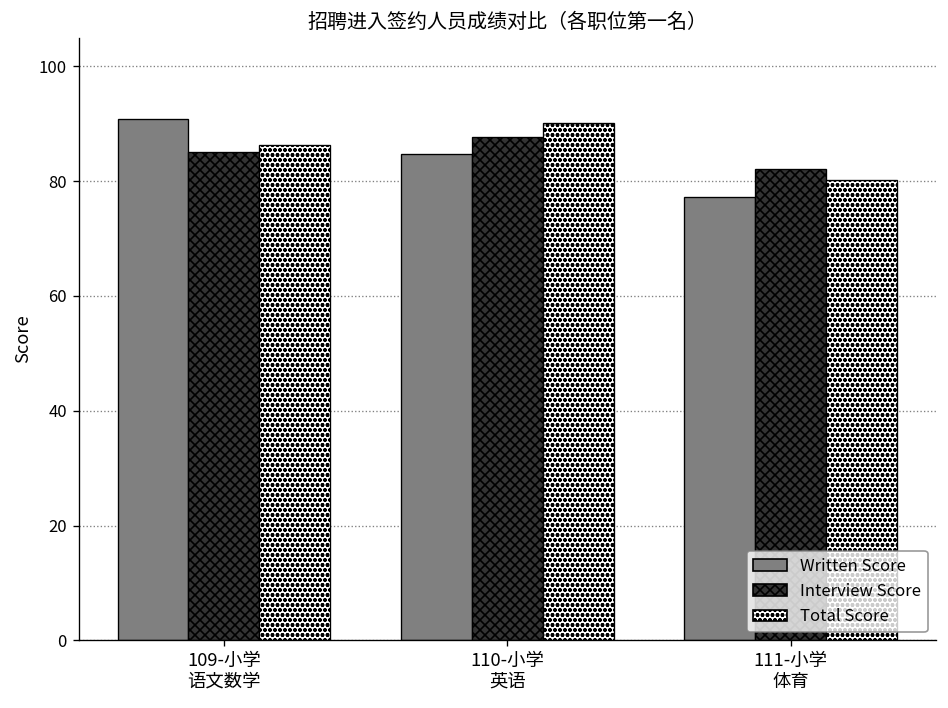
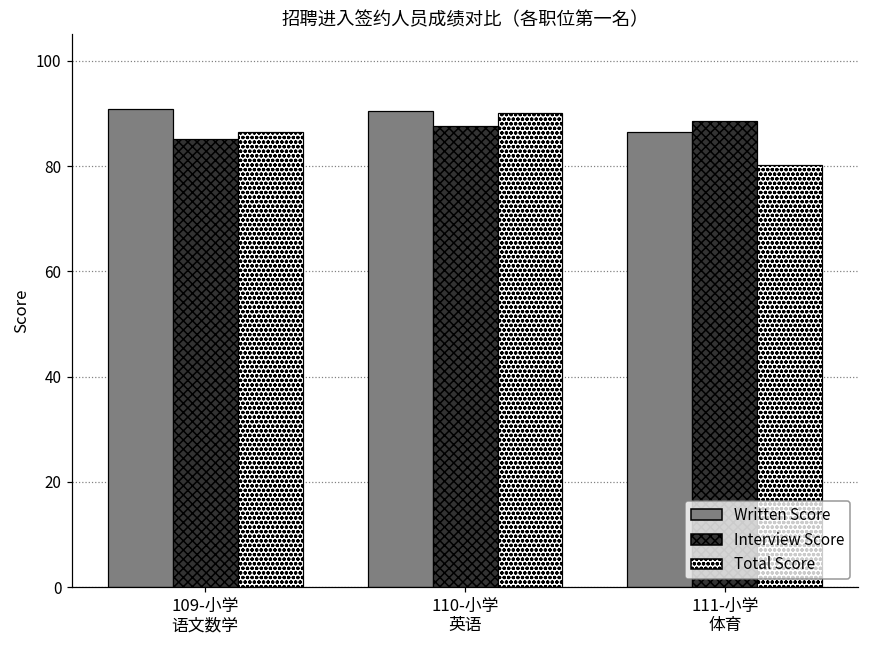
  {
    "Written Score": {
      "109-小学 语文数学": 91,
-     "110-小学 英语": 85,
-     "111-小学 体育": 77
+     "110-小学 英语": 90,
+     "111-小学 体育": 87
    },
    "Interview Score": {
      "109-小学 语文数学": 85,
      "110-小学 英语": 88,
-     "111-小学 体育": 82
+     "111-小学 体育": 89
    },
    "Total Score": {
      "109-小学 语文数学": 86,
      "110-小学 英语": 90,
      "111-小学 体育": 80
    }
  }
